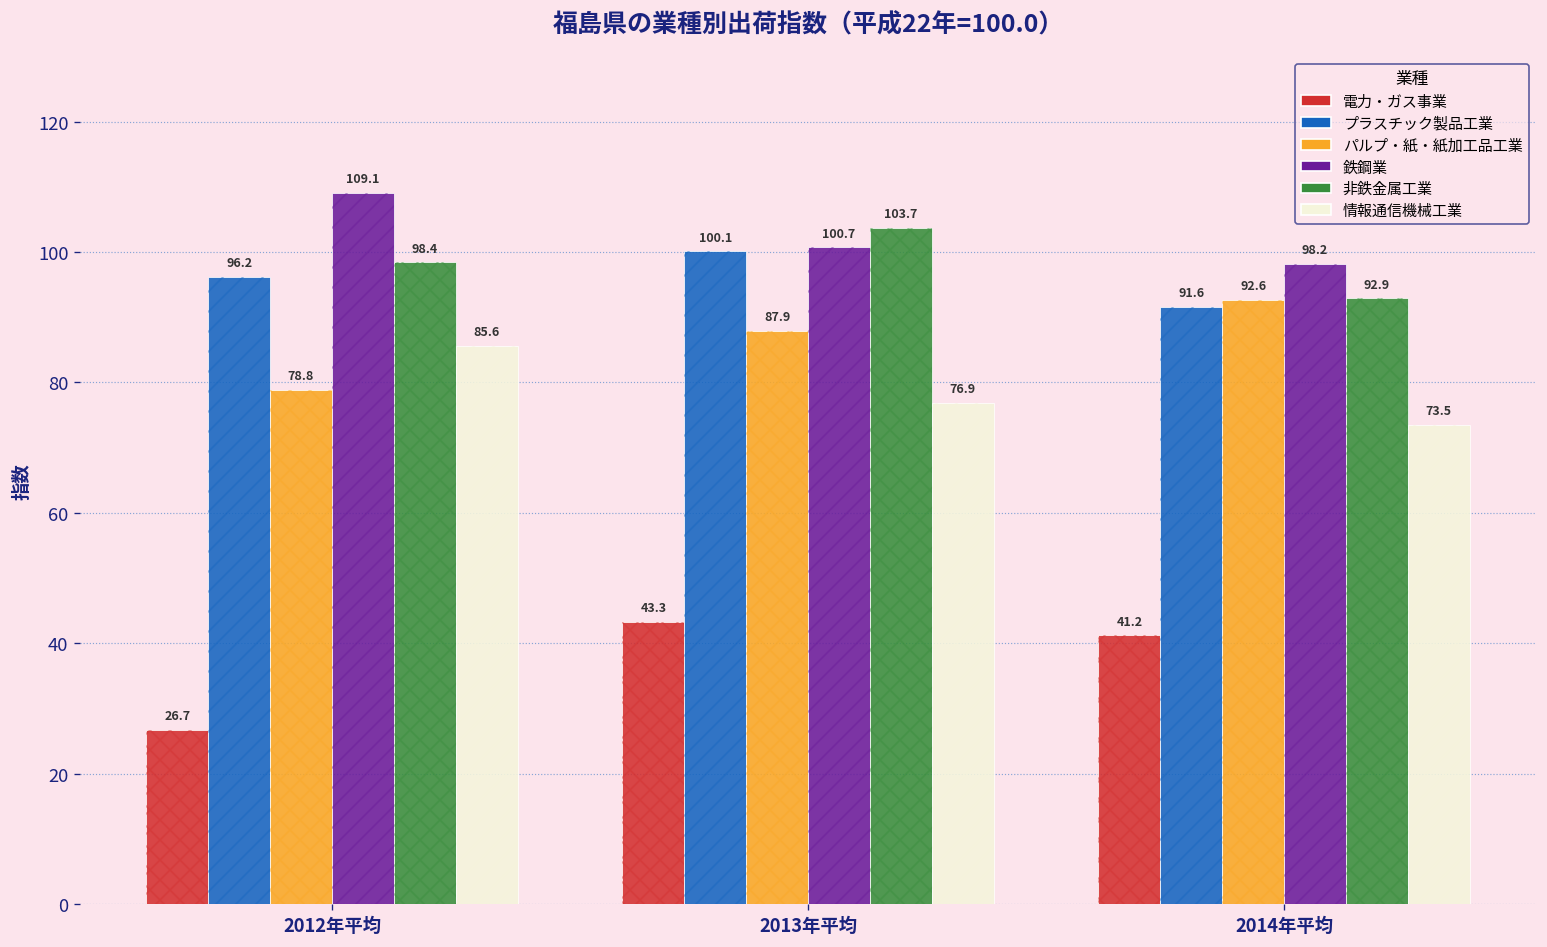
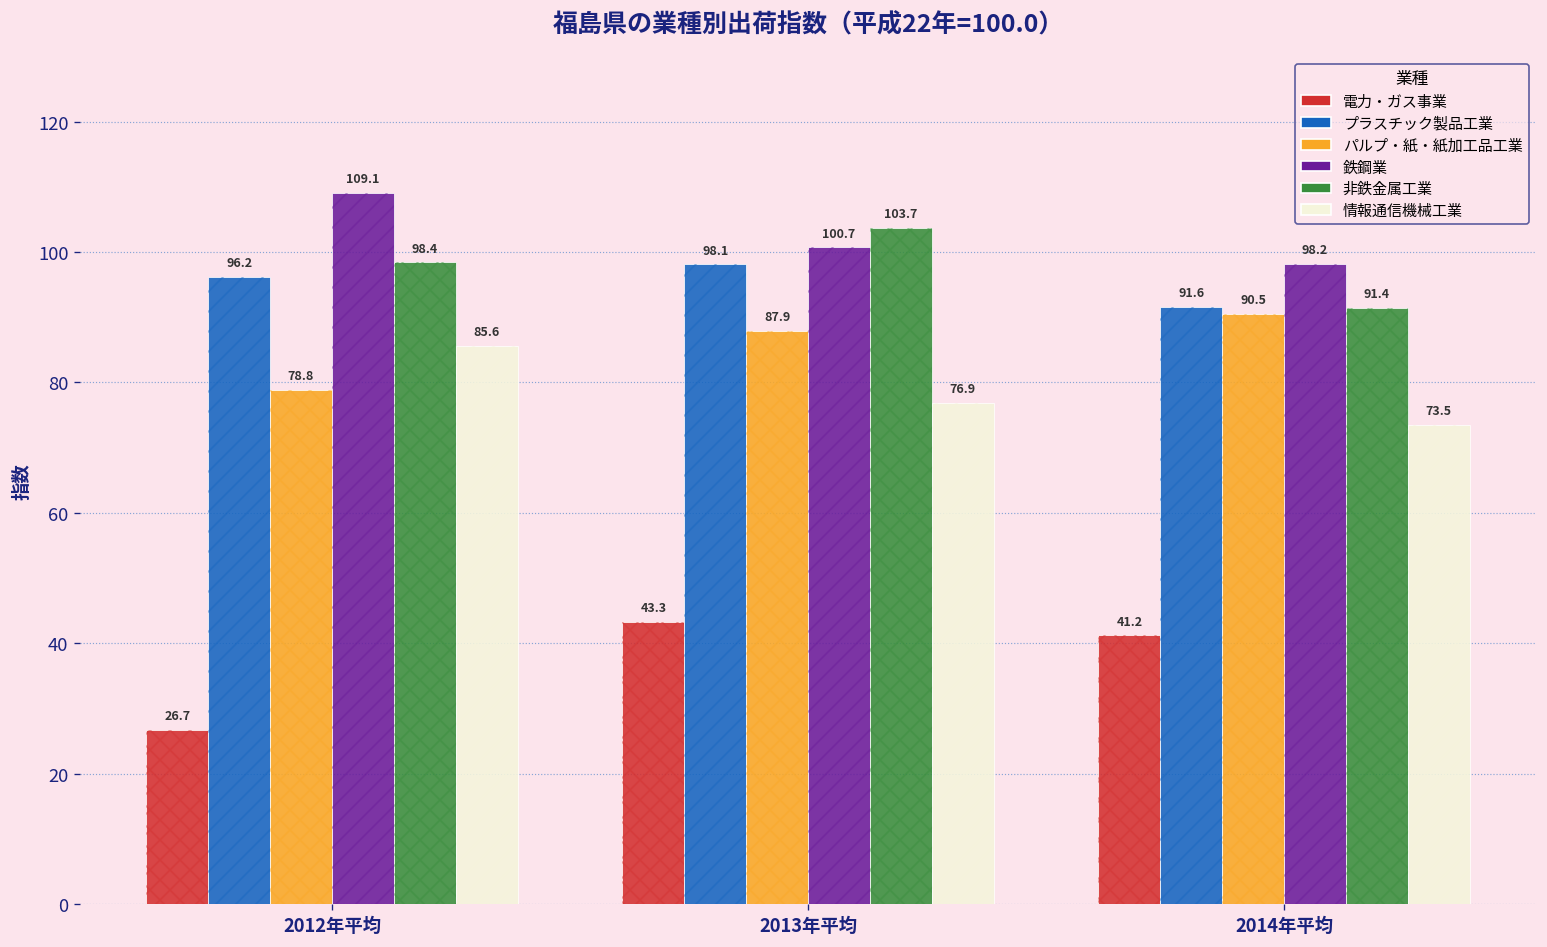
  {
    "電力・ガス事業": {
      "2012年平均": 26.7,
      "2013年平均": 43.3,
      "2014年平均": 41.2
    },
    "プラスチック製品工業": {
      "2012年平均": 96.2,
-     "2013年平均": 100.1,
+     "2013年平均": 98.1,
      "2014年平均": 91.6
    },
    "パルプ・紙・紙加工品工業": {
      "2012年平均": 78.8,
      "2013年平均": 87.9,
-     "2014年平均": 92.6
+     "2014年平均": 90.5
    },
    "鉄鋼業": {
      "2012年平均": 109.1,
      "2013年平均": 100.7,
      "2014年平均": 98.2
    },
    "非鉄金属工業": {
      "2012年平均": 98.4,
      "2013年平均": 103.7,
-     "2014年平均": 92.9
+     "2014年平均": 91.4
    },
    "情報通信機械工業": {
      "2012年平均": 85.6,
      "2013年平均": 76.9,
      "2014年平均": 73.5
    }
  }
